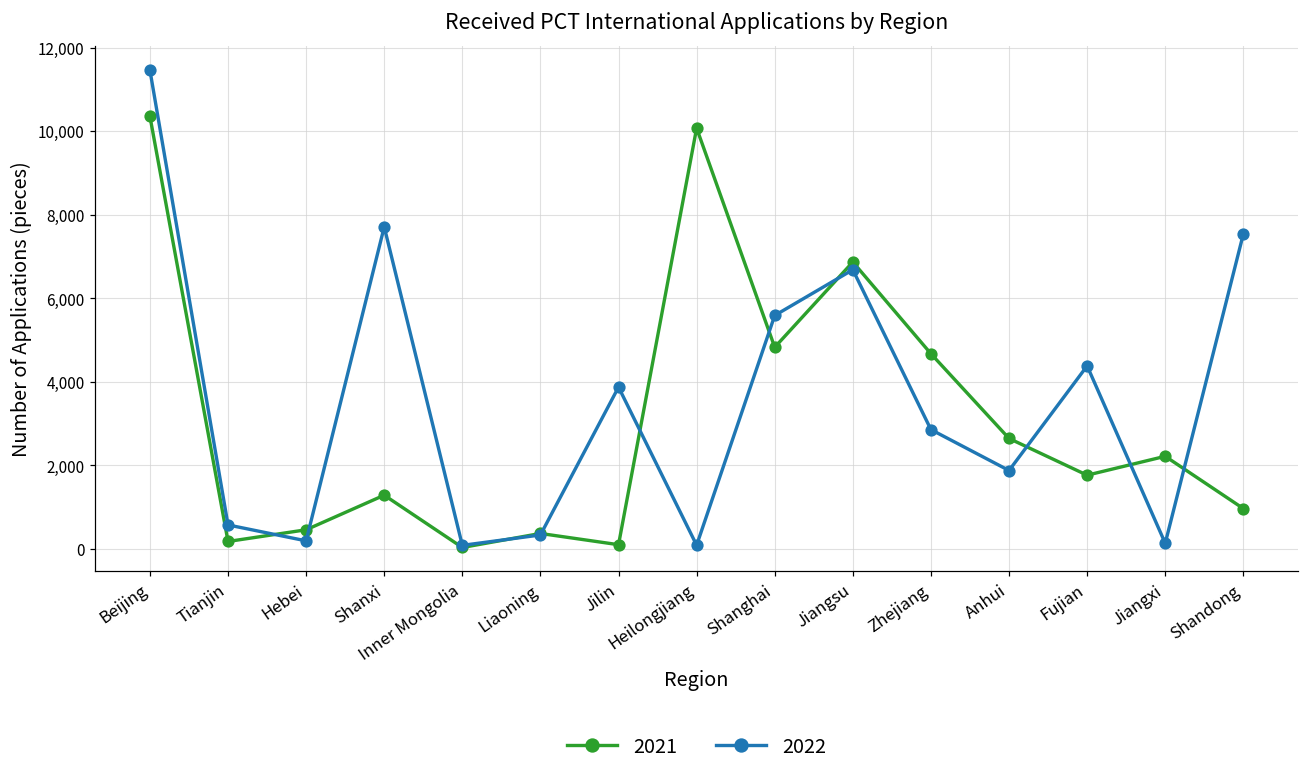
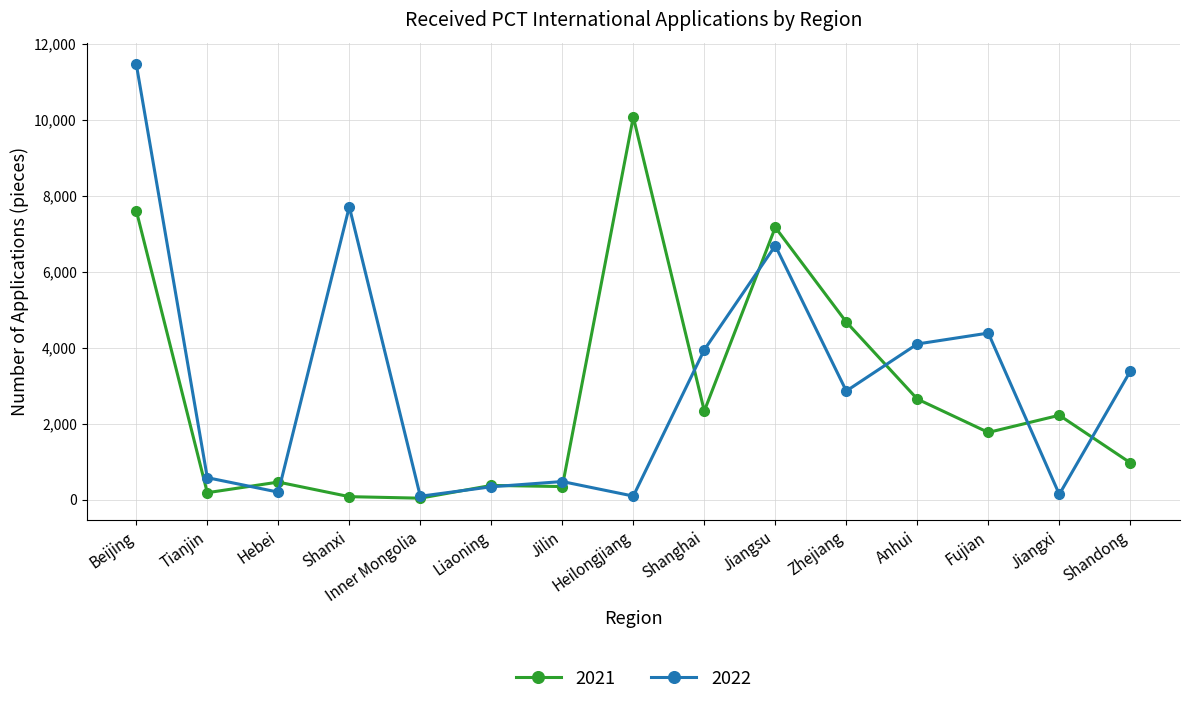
  {
    "2021": {
-     "Beijing": "10,400",
+     "Beijing": "7,600",
      "Tianjin": "200",
      "Hebei": "500",
-     "Shanxi": "1,300",
-     "Jilin": "100",
+     "Shanxi": "100",
+     "Jilin": "300",
      "Heilongjiang": "10,100",
-     "Shanghai": "4,800",
-     "Jiangsu": "6,900",
+     "Shanghai": "2,300",
+     "Jiangsu": "7,200",
      "Zhejiang": "4,700",
      "Anhui": "2,600",
      "Fujian": "1,800",
      "Jiangxi": "2,200",
      "Shandong": "1,000"
    },
    "2022": {
      "Beijing": "11,500",
      "Tianjin": "600",
      "Hebei": "200",
      "Shanxi": "7,700",
-     "Jilin": "3,900",
+     "Jilin": "500",
      "Heilongjiang": "100",
-     "Shanghai": "5,600",
+     "Shanghai": "3,900",
      "Jiangsu": "6,700",
      "Zhejiang": "2,900",
-     "Anhui": "1,900",
+     "Anhui": "4,100",
      "Fujian": "4,400",
      "Jiangxi": "100",
-     "Shandong": "7,500"
+     "Shandong": "3,400"
    }
  }
